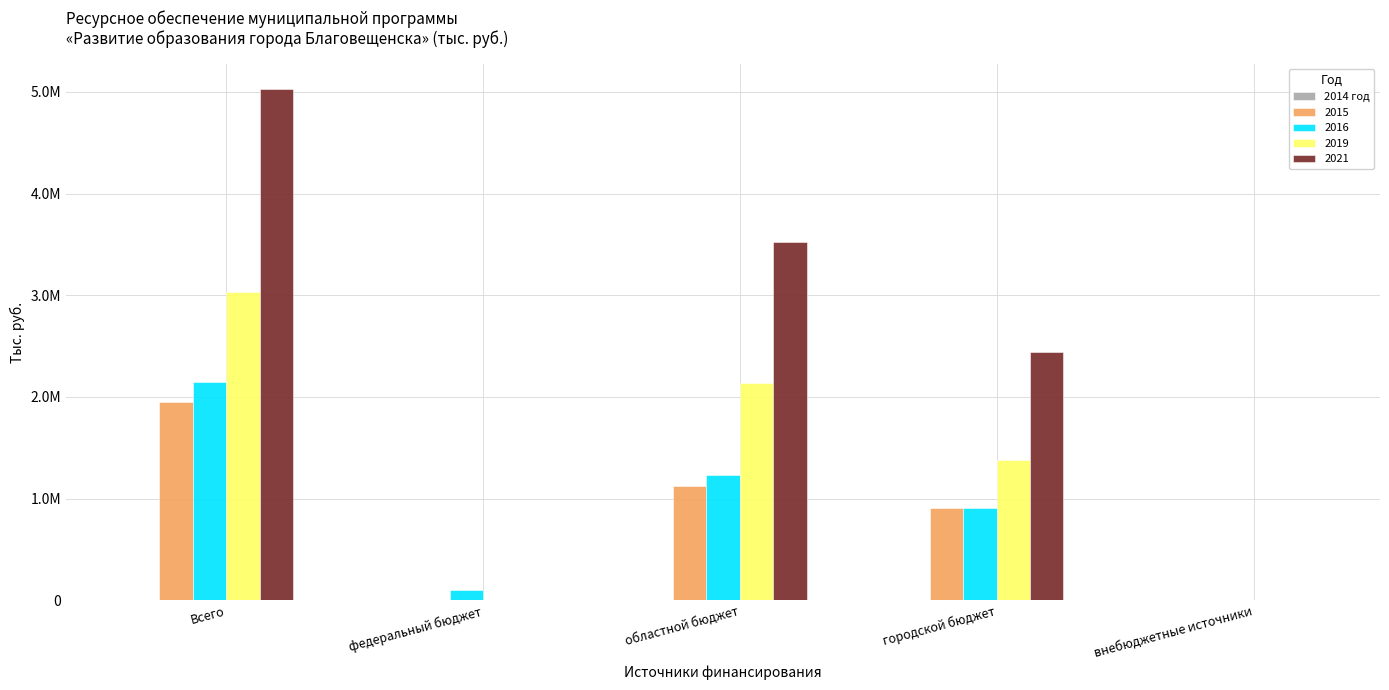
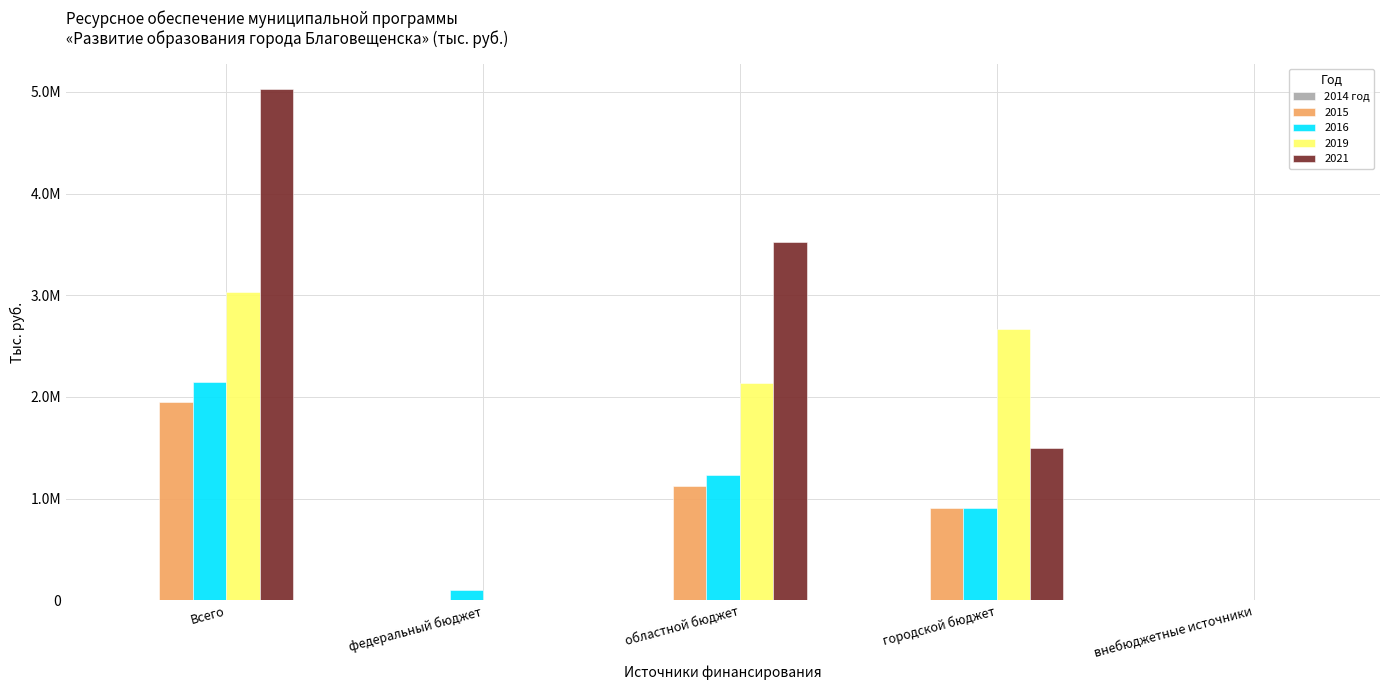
  {
    "2014 год": {
      "Всего": 0,
      "федеральный бюджет": 0,
      "областной бюджет": 0,
      "городской бюджет": 0,
      "внебюджетные источники": 0
    },
    "2015": {
      "Всего": 1950000,
      "областной бюджет": 1120000,
      "городской бюджет": 910000
    },
    "2016": {
      "Всего": 2140000,
      "федеральный бюджет": 100000,
      "областной бюджет": 1240000,
      "городской бюджет": 900000
    },
    "2019": {
      "Всего": 3030000,
      "федеральный бюджет": 0,
      "областной бюджет": 2130000,
-     "городской бюджет": 1380000
+     "городской бюджет": 2670000
    },
    "2021": {
      "Всего": 5030000,
      "федеральный бюджет": 0,
      "областной бюджет": 3530000,
-     "городской бюджет": 2450000
+     "городской бюджет": 1500000
    }
  }
